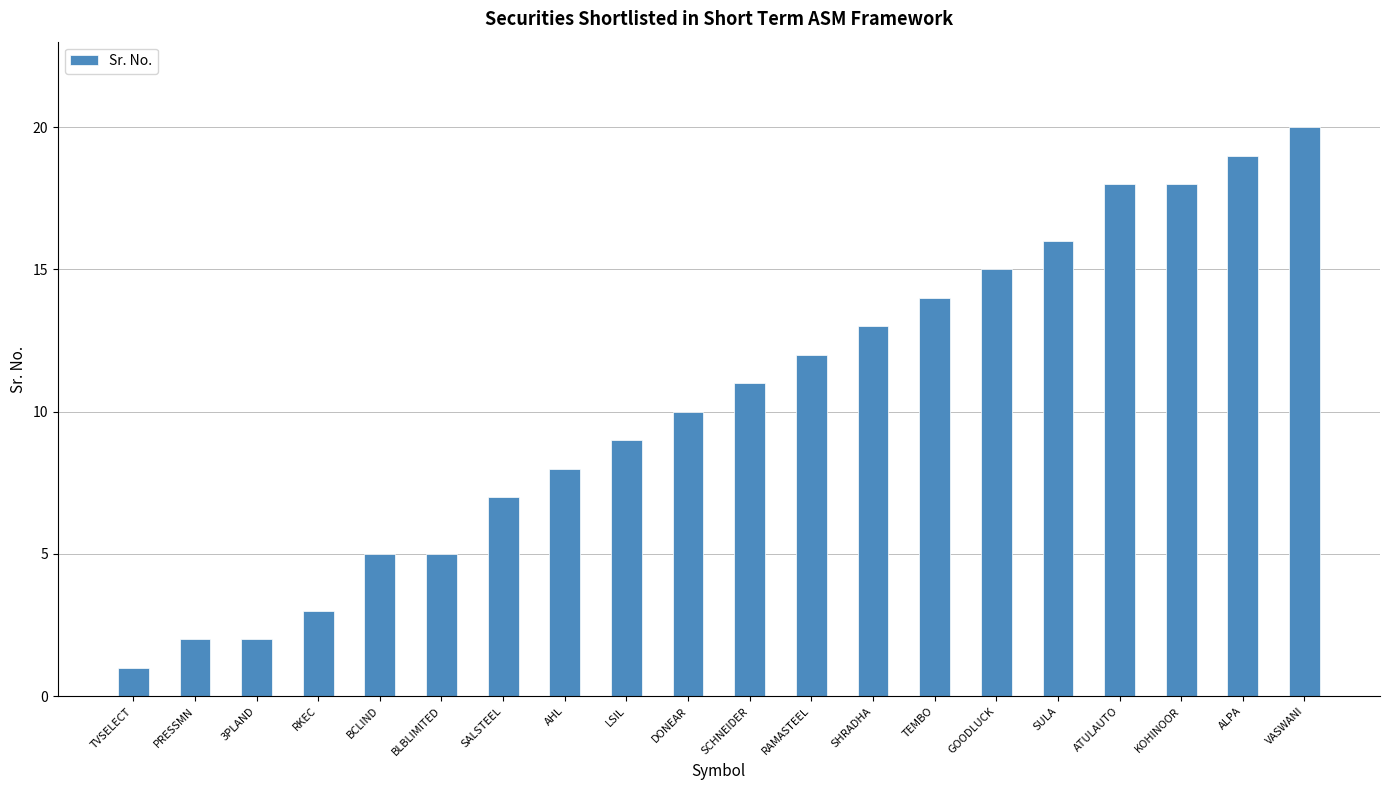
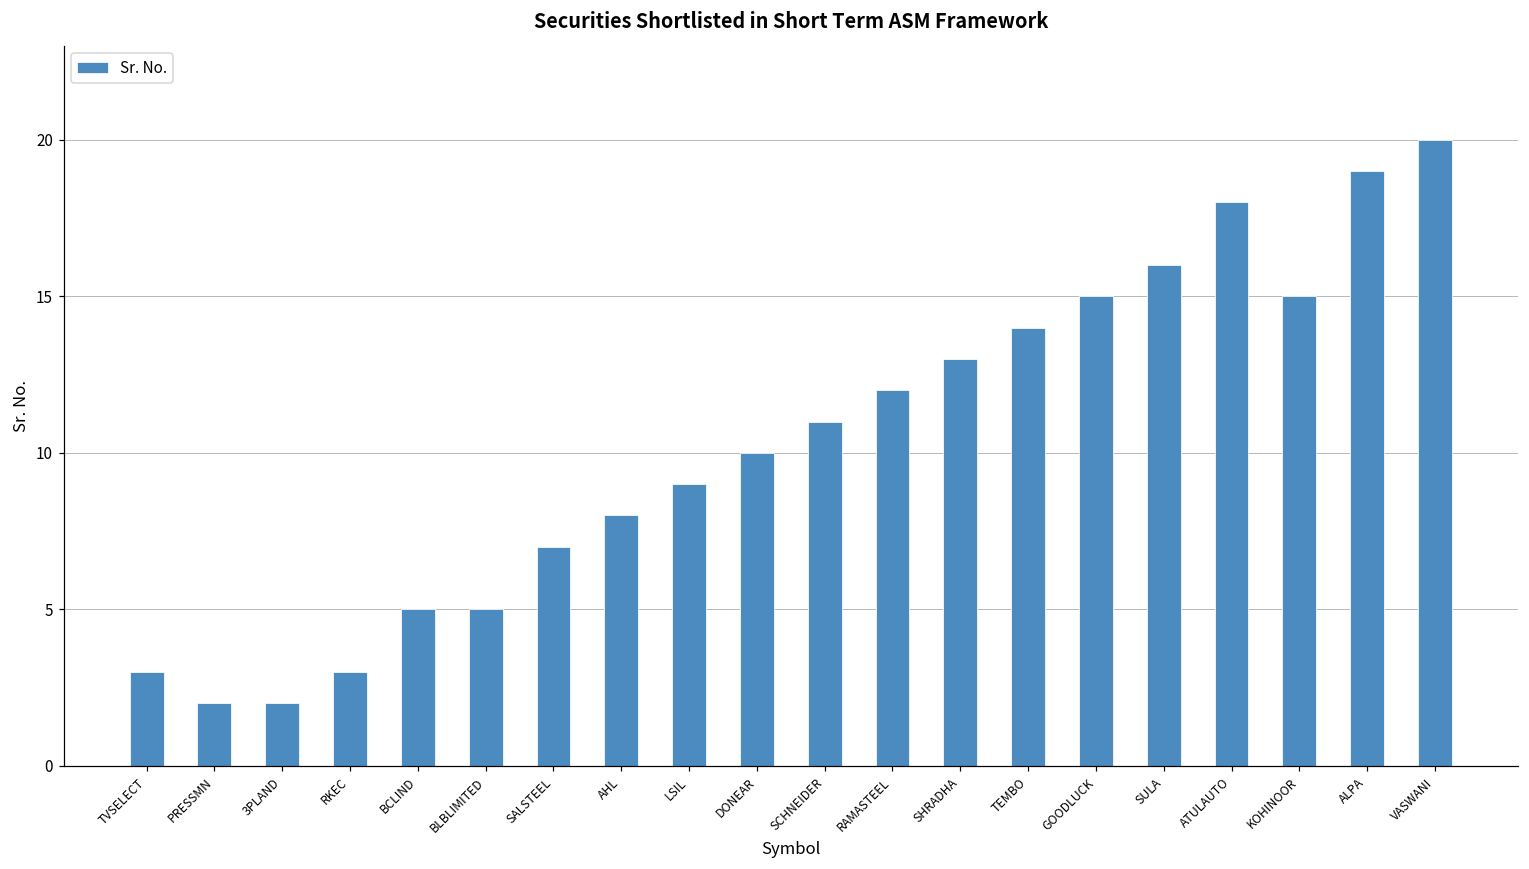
  {
-   "TVSELECT": 1,
+   "TVSELECT": 3,
    "PRESSMN": 2,
    "3PLAND": 2,
    "RKEC": 3,
    "BCLIND": 5,
    "BLBLIMITED": 5,
    "SALSTEEL": 7,
    "AHL": 8,
    "LSIL": 9,
    "DONEAR": 10,
    "SCHNEIDER": 11,
    "RAMASTEEL": 12,
    "SHRADHA": 13,
    "TEMBO": 14,
    "GOODLUCK": 15,
    "SULA": 16,
    "ATULAUTO": 18,
-   "KOHINOOR": 18,
+   "KOHINOOR": 15,
    "ALPA": 19,
    "VASWANI": 20
  }
